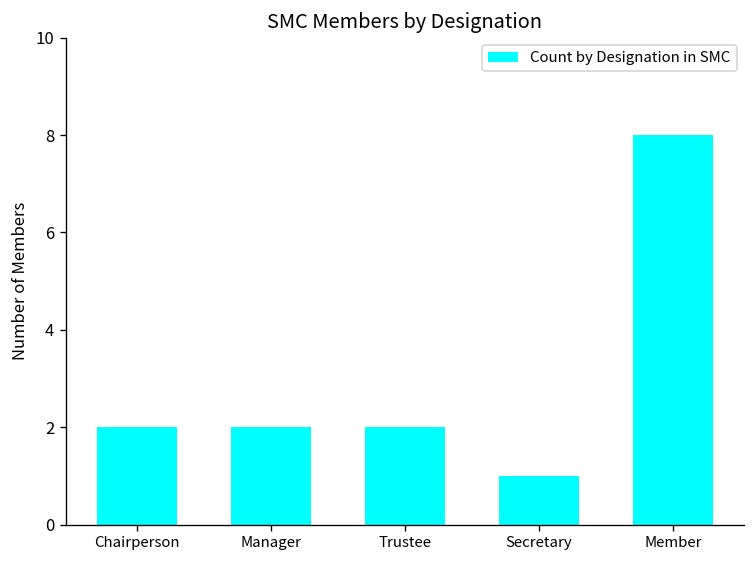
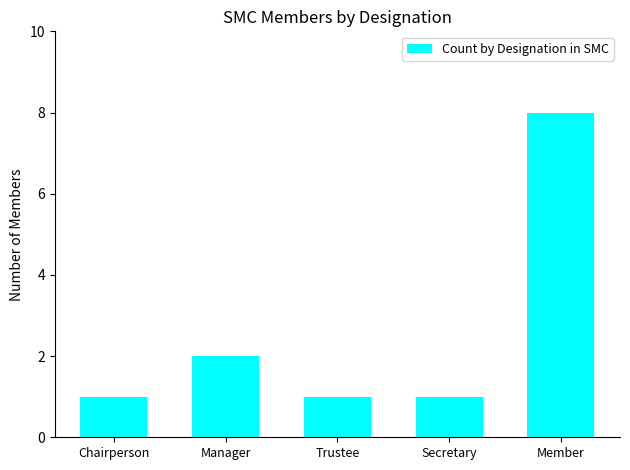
  {
-   "Chairperson": 2,
+   "Chairperson": 1,
    "Manager": 2,
-   "Trustee": 2,
+   "Trustee": 1,
    "Secretary": 1,
    "Member": 8
  }
